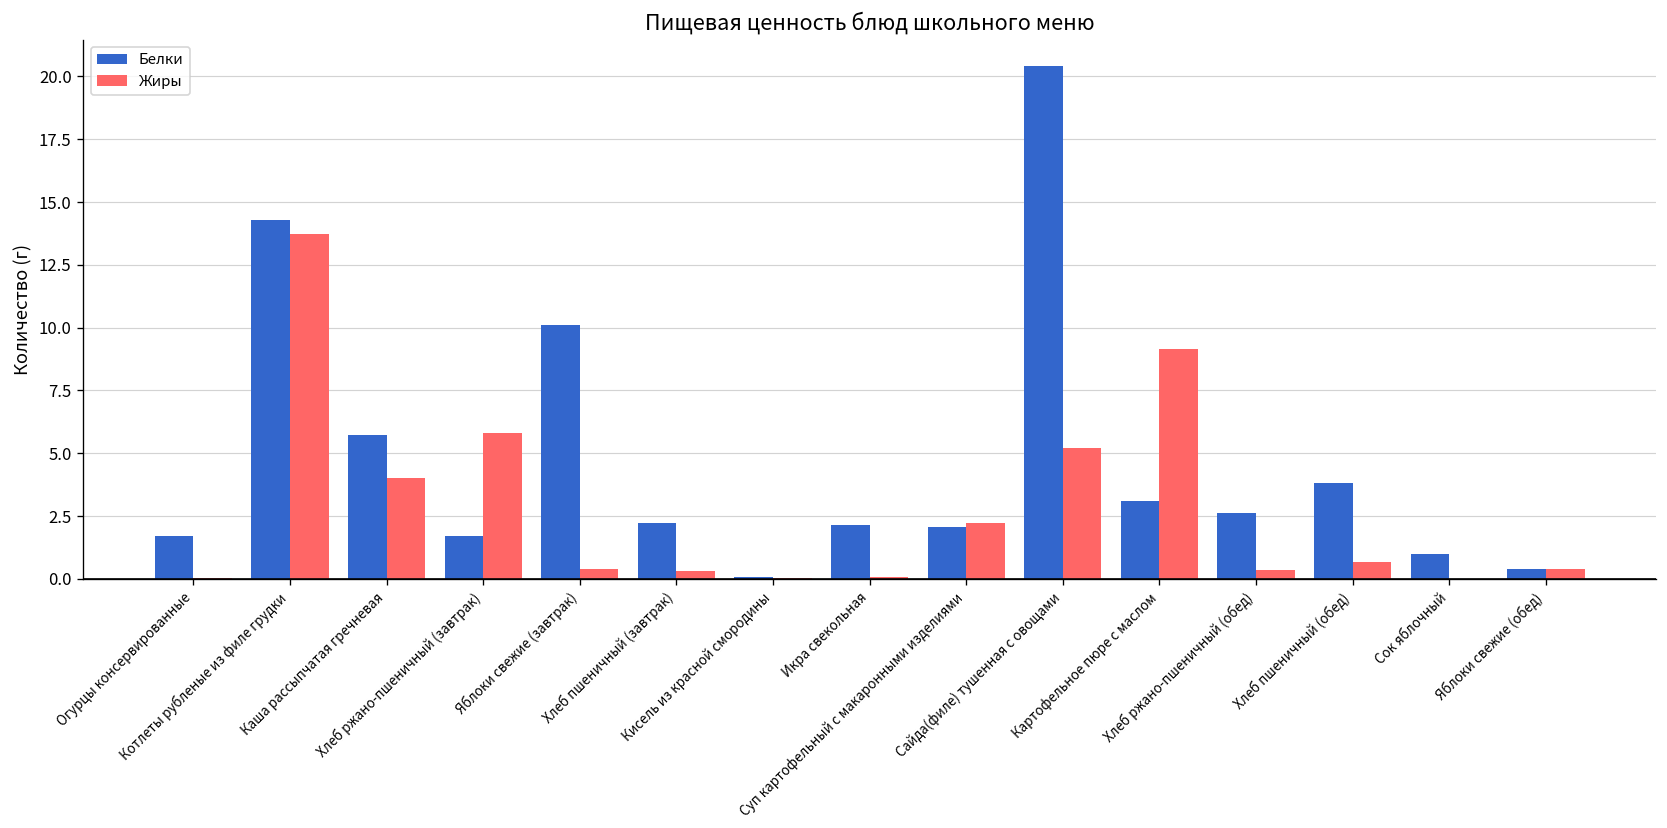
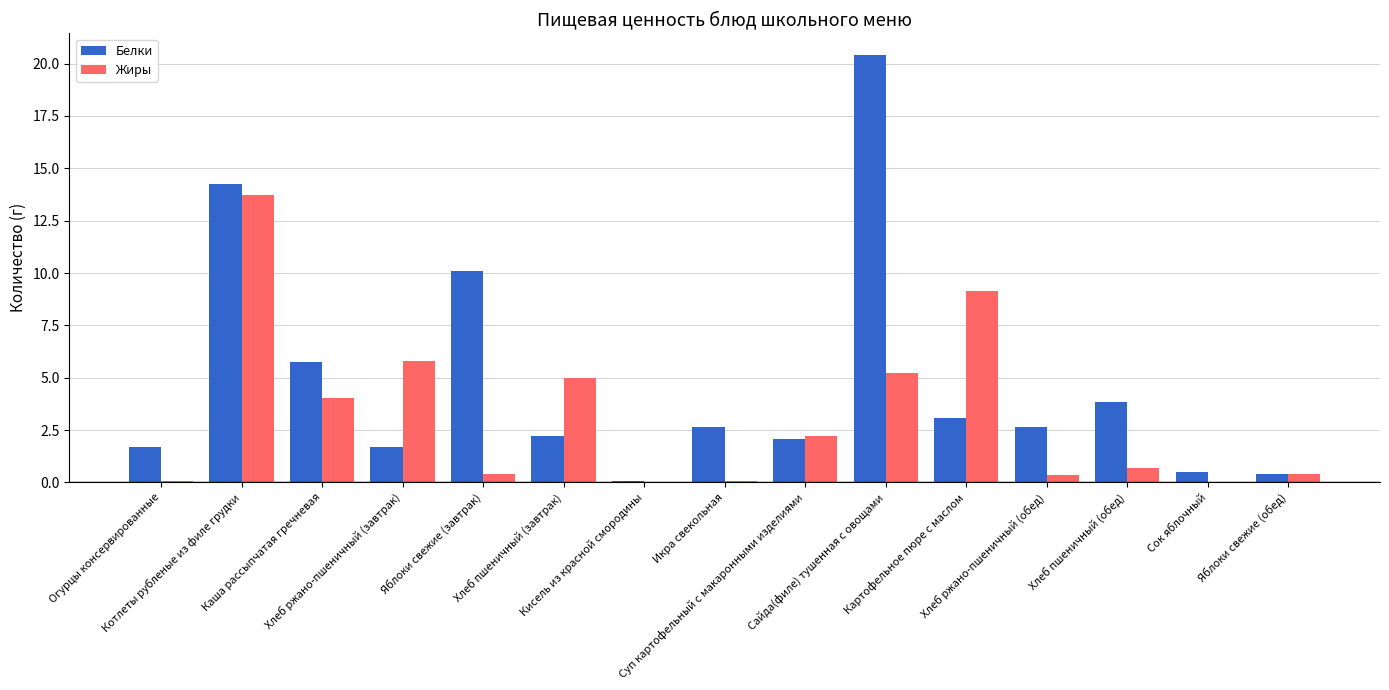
  {
    "Белки": {
      "Огурцы консервированные": 1.7,
      "Котлеты рубленые из филе грудки": 14.3,
      "Каша рассыпчатая гречневая": 5.7,
      "Хлеб ржано-пшеничный (завтрак)": 1.7,
      "Яблоки свежие (завтрак)": 10.1,
      "Хлеб пшеничный (завтрак)": 2.2,
-     "Икра свекольная": 2.1,
+     "Икра свекольная": 2.7,
      "Суп картофельный с макаронными изделиями": 2.1,
      "Сайда(филе) тушенная с овощами": 20.4,
      "Картофельное пюре с маслом": 3.1,
      "Хлеб ржано-пшеничный (обед)": 2.6,
      "Хлеб пшеничный (обед)": 3.8,
-     "Сок яблочный": 1.0,
+     "Сок яблочный": 0.5,
      "Яблоки свежие (обед)": 0.4
    },
    "Жиры": {
      "Котлеты рубленые из филе грудки": 13.7,
      "Каша рассыпчатая гречневая": 4.0,
      "Хлеб ржано-пшеничный (завтрак)": 5.8,
      "Яблоки свежие (завтрак)": 0.4,
-     "Хлеб пшеничный (завтрак)": 0.3,
+     "Хлеб пшеничный (завтрак)": 5.0,
      "Суп картофельный с макаронными изделиями": 2.2,
      "Сайда(филе) тушенная с овощами": 5.2,
      "Картофельное пюре с маслом": 9.2,
      "Хлеб ржано-пшеничный (обед)": 0.4,
      "Хлеб пшеничный (обед)": 0.7,
      "Сок яблочный": 0.0,
      "Яблоки свежие (обед)": 0.4
    }
  }
